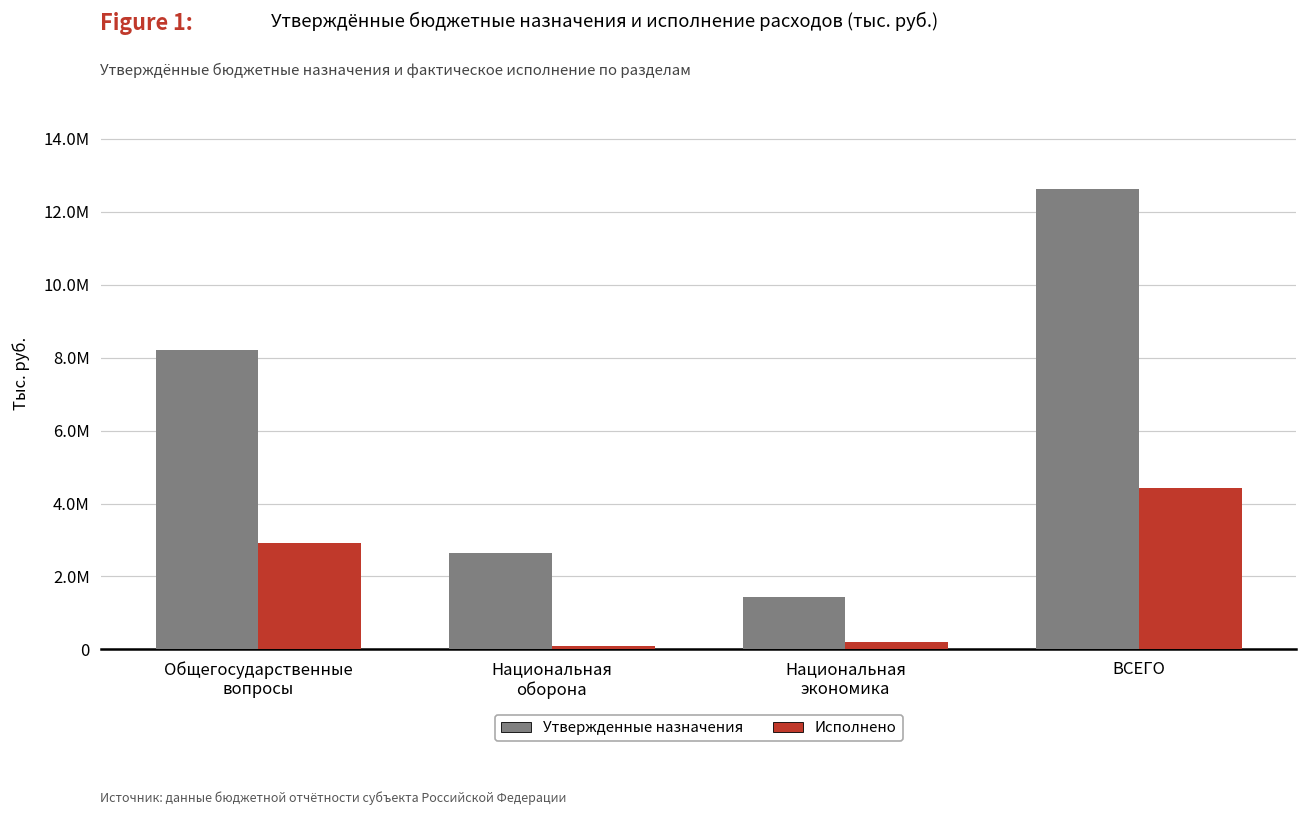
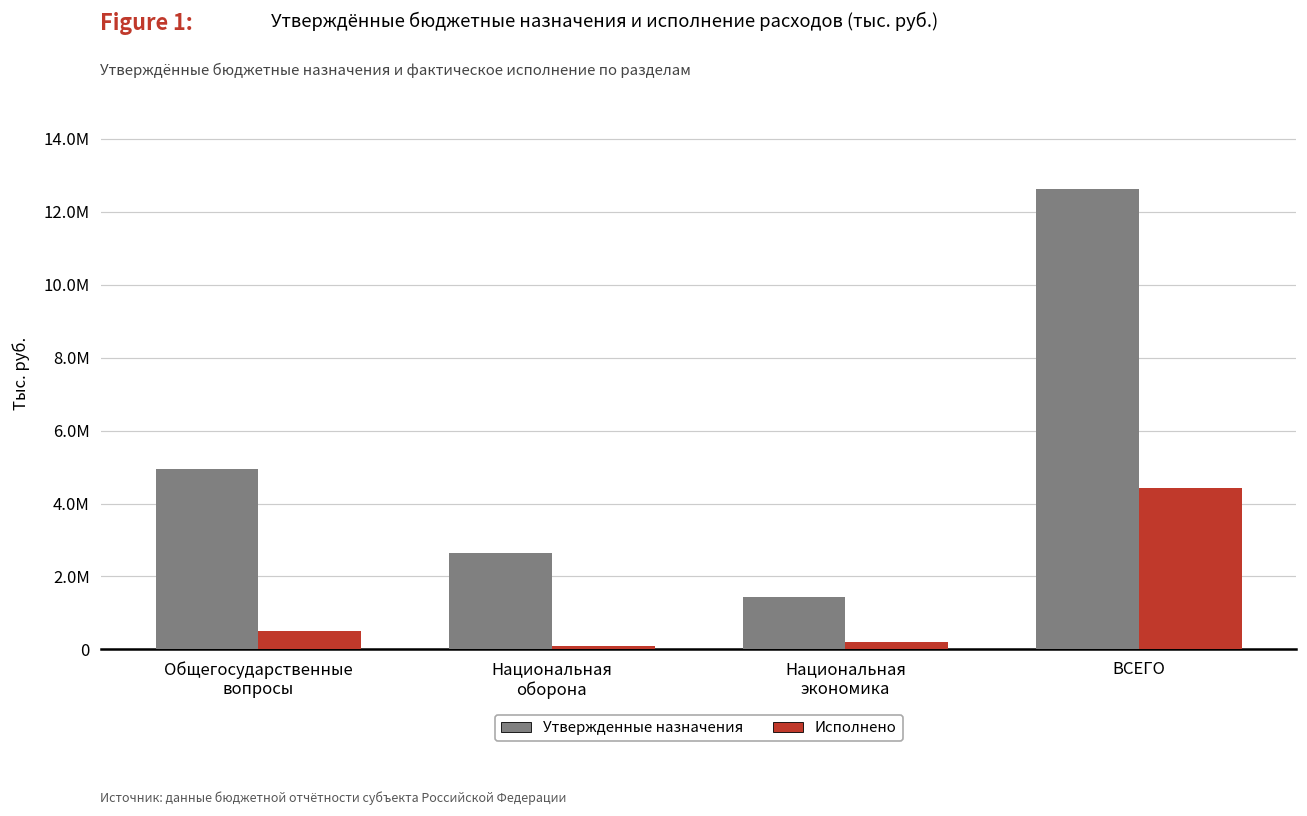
  {
    "Утвержденные назначения": {
-     "Общегосударственные вопросы": 8200000,
+     "Общегосударственные вопросы": 5000000,
      "Национальная оборона": 2700000,
      "Национальная экономика": 1400000,
      "ВСЕГО": 12600000
    },
    "Исполнено": {
-     "Общегосударственные вопросы": 2900000,
+     "Общегосударственные вопросы": 500000,
      "Национальная оборона": 100000,
      "Национальная экономика": 200000,
      "ВСЕГО": 4400000
    }
  }
